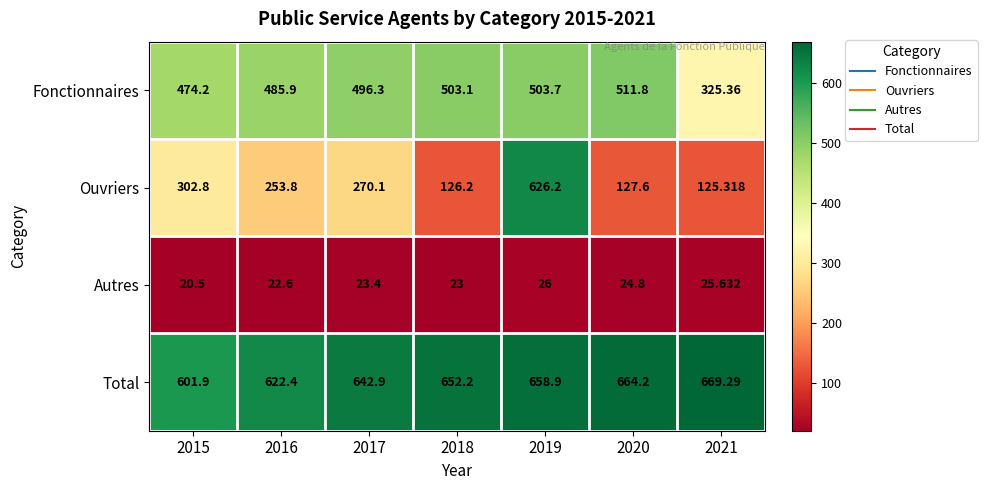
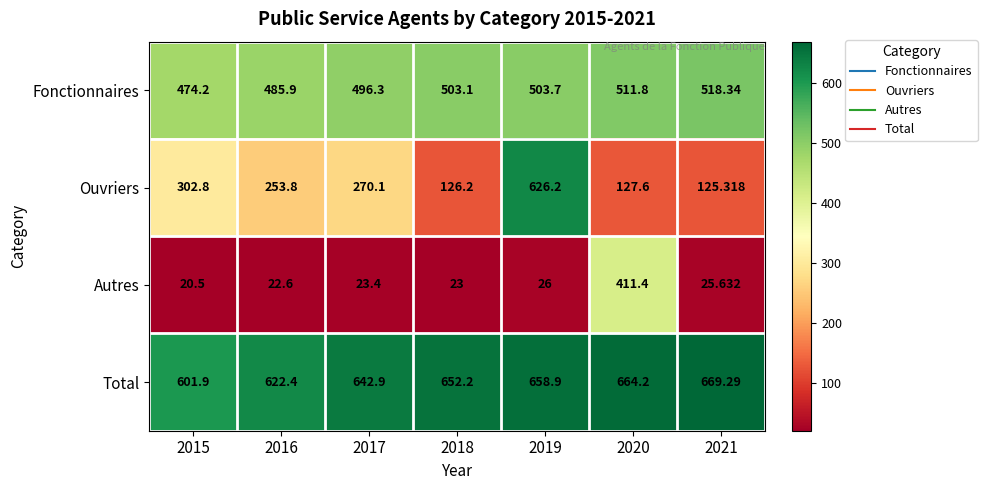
  {
    "Fonctionnaires": {
      "2015": 474.2,
      "2016": 485.9,
      "2017": 496.3,
      "2018": 503.1,
      "2019": 503.7,
      "2020": 511.8,
-     "2021": 325.36
+     "2021": 518.34
    },
    "Ouvriers": {
      "2015": 302.8,
      "2016": 253.8,
      "2017": 270.1,
      "2018": 126.2,
      "2019": 626.2,
      "2020": 127.6,
      "2021": 125.318
    },
    "Autres": {
      "2015": 20.5,
      "2016": 22.6,
      "2017": 23.4,
      "2018": 23,
      "2019": 26,
-     "2020": 24.8,
+     "2020": 411.4,
      "2021": 25.632
    },
    "Total": {
      "2015": 601.9,
      "2016": 622.4,
      "2017": 642.9,
      "2018": 652.2,
      "2019": 658.9,
      "2020": 664.2,
      "2021": 669.29
    }
  }
